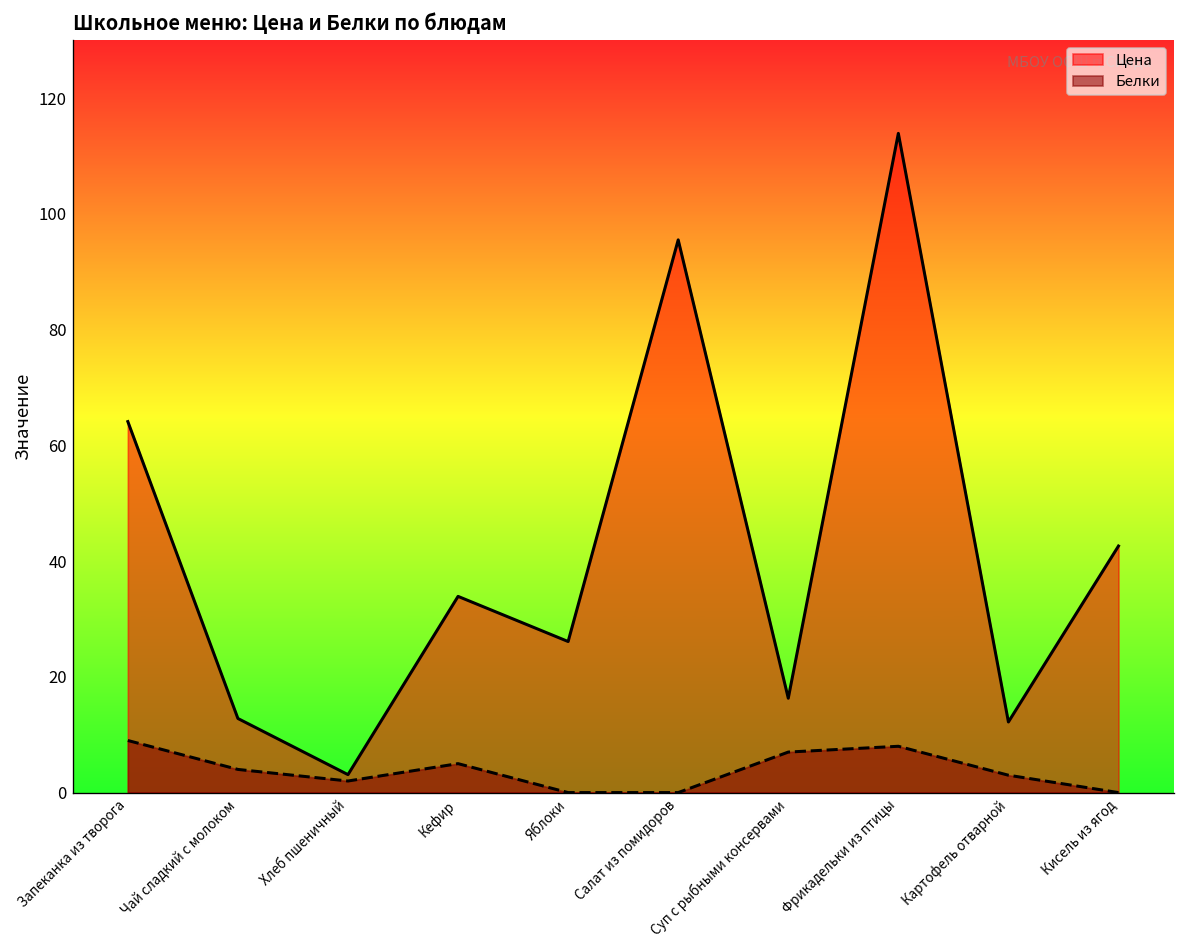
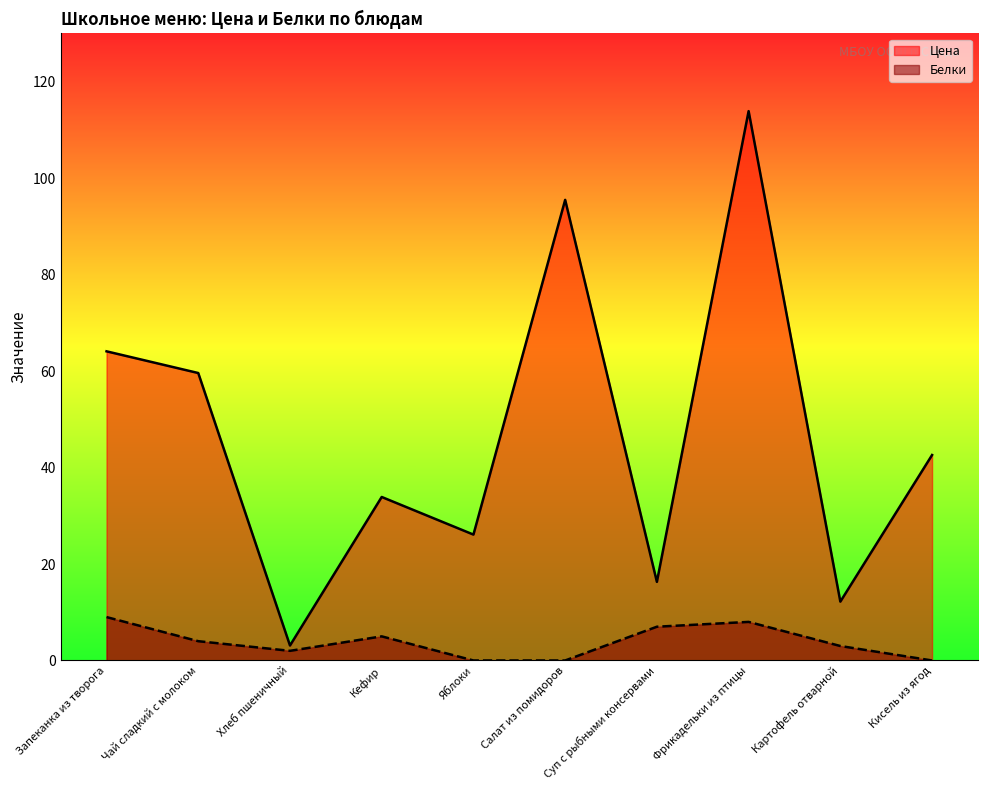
  {
    "Цена": {
      "Запеканка из творога": 64,
-     "Чай сладкий с молоком": 13,
+     "Чай сладкий с молоком": 60,
      "Хлеб пшеничный": 3,
      "Кефир": 34,
      "Яблоки": 26,
      "Салат из помидоров": 96,
      "Суп с рыбными консервами": 16,
      "Фрикадельки из птицы": 114,
      "Картофель отварной": 12,
      "Кисель из ягод": 43
    },
    "Белки": {
      "Запеканка из творога": 9,
      "Чай сладкий с молоком": 4,
      "Хлеб пшеничный": 2,
      "Кефир": 5,
      "Яблоки": 0,
      "Салат из помидоров": 0,
      "Суп с рыбными консервами": 7,
      "Фрикадельки из птицы": 8,
      "Картофель отварной": 3,
      "Кисель из ягод": 0
    }
  }
